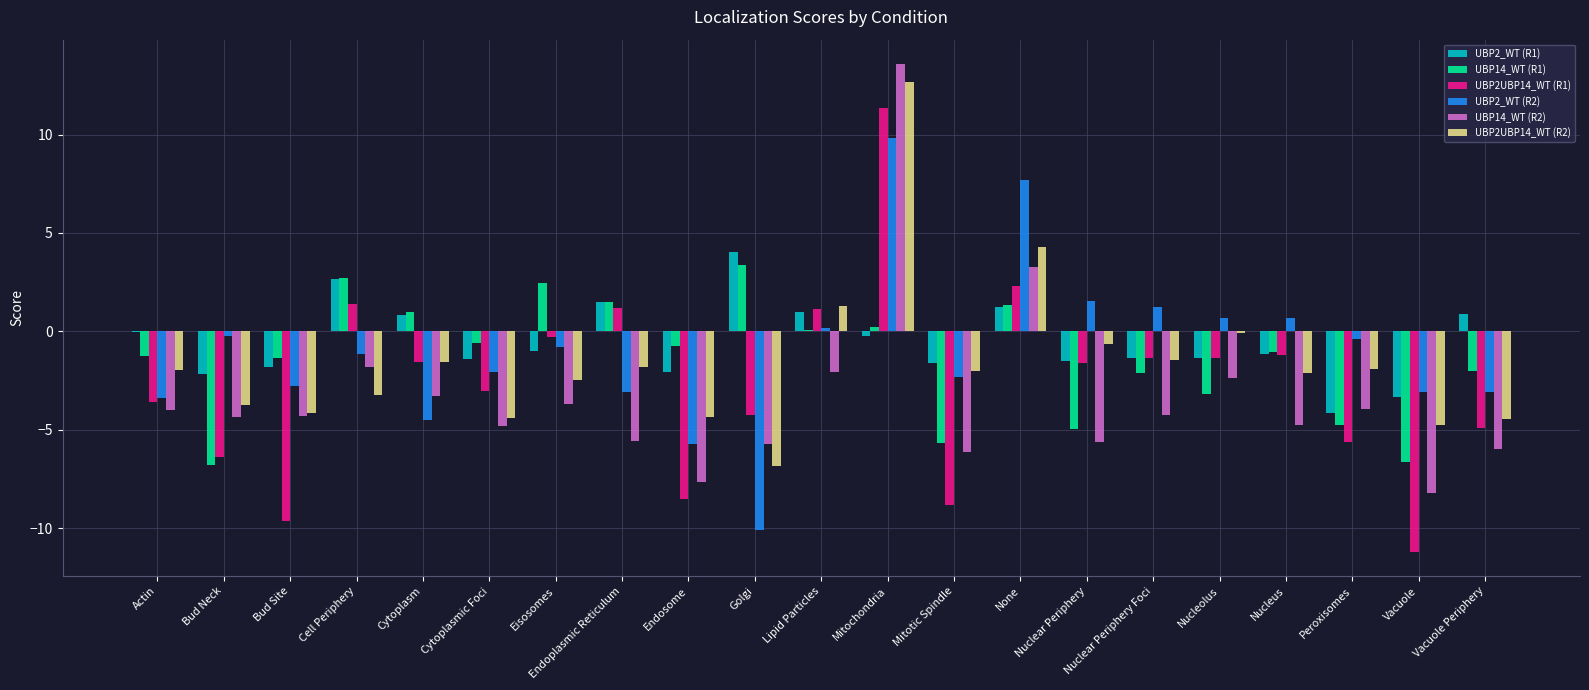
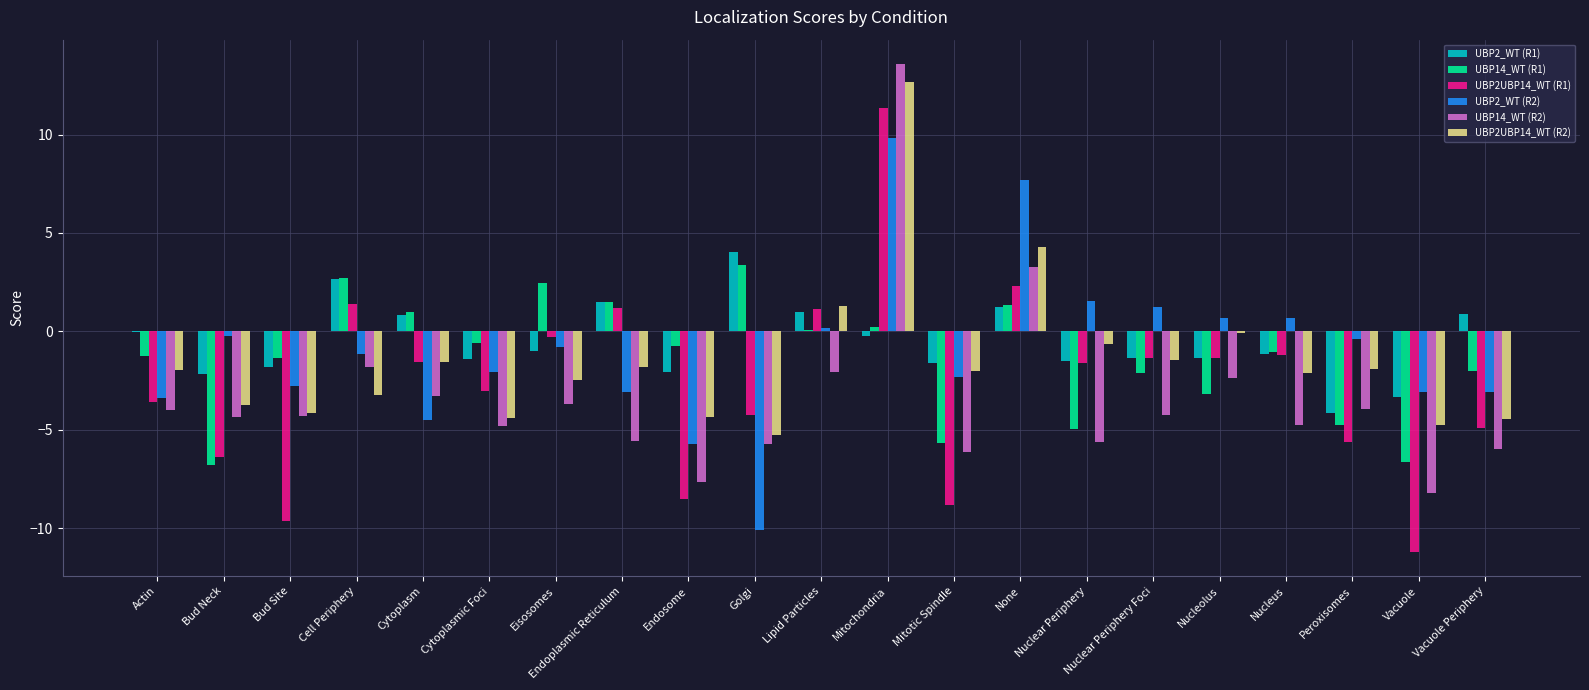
  {
    "UBP2_WT (R1)": {
      "Bud Neck": -2.2,
      "Bud Site": -1.8,
      "Cell Periphery": 2.7,
      "Cytoplasm": 0.8,
      "Cytoplasmic Foci": -1.4,
      "Eisosomes": -1.0,
      "Endoplasmic Reticulum": 1.5,
      "Endosome": -2.1,
      "Golgi": 4.0,
      "Lipid Particles": 1.0,
      "Mitochondria": -0.2,
      "Mitotic Spindle": -1.6,
      "None": 1.3,
      "Nuclear Periphery": -1.5,
      "Nuclear Periphery Foci": -1.4,
      "Nucleolus": -1.4,
      "Nucleus": -1.2,
      "Peroxisomes": -4.1,
      "Vacuole": -3.3,
      "Vacuole Periphery": 0.9
    },
    "UBP14_WT (R1)": {
      "Actin": -1.2,
      "Bud Neck": -6.8,
      "Bud Site": -1.4,
      "Cell Periphery": 2.7,
      "Cytoplasm": 1.0,
      "Cytoplasmic Foci": -0.6,
      "Eisosomes": 2.5,
      "Endoplasmic Reticulum": 1.5,
      "Endosome": -0.8,
      "Golgi": 3.4,
      "Mitochondria": 0.2,
      "Mitotic Spindle": -5.7,
      "None": 1.3,
      "Nuclear Periphery": -5.0,
      "Nuclear Periphery Foci": -2.1,
      "Nucleolus": -3.2,
      "Nucleus": -1.0,
      "Peroxisomes": -4.8,
      "Vacuole": -6.6,
      "Vacuole Periphery": -2.0
    },
    "UBP2UBP14_WT (R1)": {
      "Actin": -3.6,
      "Bud Neck": -6.4,
      "Bud Site": -9.7,
      "Cell Periphery": 1.4,
      "Cytoplasm": -1.6,
      "Cytoplasmic Foci": -3.0,
      "Eisosomes": -0.3,
      "Endoplasmic Reticulum": 1.2,
      "Endosome": -8.5,
      "Golgi": -4.3,
      "Lipid Particles": 1.2,
      "Mitochondria": 11.4,
      "Mitotic Spindle": -8.8,
      "None": 2.3,
      "Nuclear Periphery": -1.6,
      "Nuclear Periphery Foci": -1.4,
      "Nucleolus": -1.3,
      "Nucleus": -1.2,
      "Peroxisomes": -5.6,
      "Vacuole": -11.2,
      "Vacuole Periphery": -4.9
    },
    "UBP2_WT (R2)": {
      "Actin": -3.4,
      "Bud Neck": -0.2,
      "Bud Site": -2.8,
      "Cell Periphery": -1.1,
      "Cytoplasm": -4.5,
      "Cytoplasmic Foci": -2.1,
      "Eisosomes": -0.8,
      "Endoplasmic Reticulum": -3.1,
      "Endosome": -5.7,
      "Golgi": -10.1,
      "Lipid Particles": 0.2,
      "Mitochondria": 9.8,
      "Mitotic Spindle": -2.3,
      "None": 7.7,
      "Nuclear Periphery": 1.6,
      "Nuclear Periphery Foci": 1.2,
      "Nucleolus": 0.7,
      "Nucleus": 0.7,
      "Peroxisomes": -0.4,
      "Vacuole": -3.1,
      "Vacuole Periphery": -3.1
    },
    "UBP14_WT (R2)": {
      "Actin": -4.0,
      "Bud Neck": -4.3,
      "Bud Site": -4.3,
      "Cell Periphery": -1.8,
      "Cytoplasm": -3.3,
      "Cytoplasmic Foci": -4.8,
      "Eisosomes": -3.7,
      "Endoplasmic Reticulum": -5.6,
      "Endosome": -7.7,
      "Golgi": -5.7,
      "Lipid Particles": -2.1,
      "Mitochondria": 13.6,
      "Mitotic Spindle": -6.2,
      "None": 3.3,
      "Nuclear Periphery": -5.6,
      "Nuclear Periphery Foci": -4.3,
      "Nucleolus": -2.4,
      "Nucleus": -4.7,
      "Peroxisomes": -4.0,
      "Vacuole": -8.2,
      "Vacuole Periphery": -6.0
    },
    "UBP2UBP14_WT (R2)": {
      "Actin": -2.0,
      "Bud Neck": -3.8,
      "Bud Site": -4.1,
      "Cell Periphery": -3.2,
      "Cytoplasm": -1.5,
      "Cytoplasmic Foci": -4.4,
      "Eisosomes": -2.5,
      "Endoplasmic Reticulum": -1.8,
      "Endosome": -4.3,
-     "Golgi": -6.9,
+     "Golgi": -5.3,
      "Lipid Particles": 1.3,
      "Mitochondria": 12.7,
      "Mitotic Spindle": -2.0,
      "None": 4.3,
      "Nuclear Periphery": -0.7,
      "Nuclear Periphery Foci": -1.5,
      "Nucleus": -2.1,
      "Peroxisomes": -1.9,
      "Vacuole": -4.8,
      "Vacuole Periphery": -4.5
    }
  }
